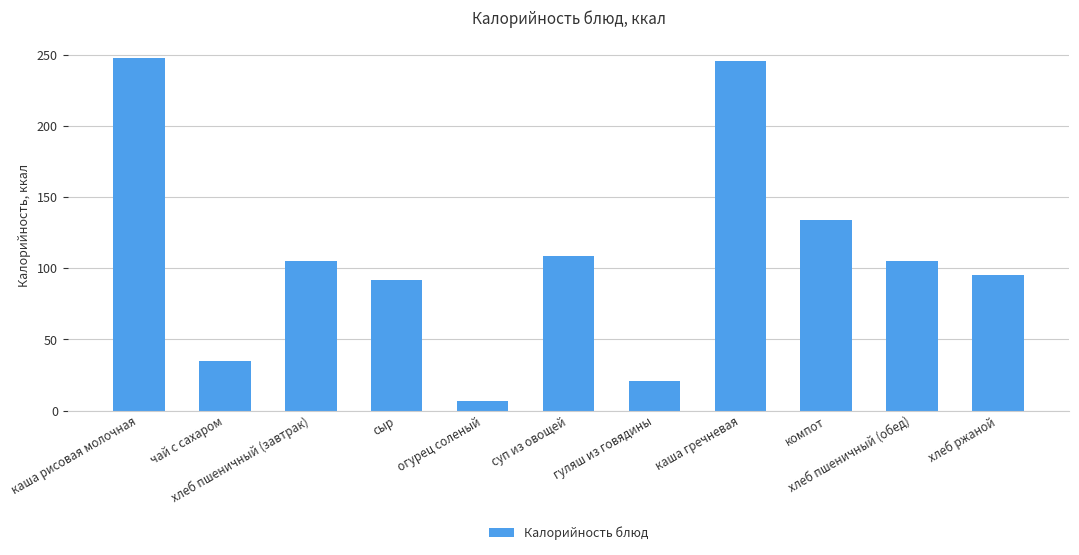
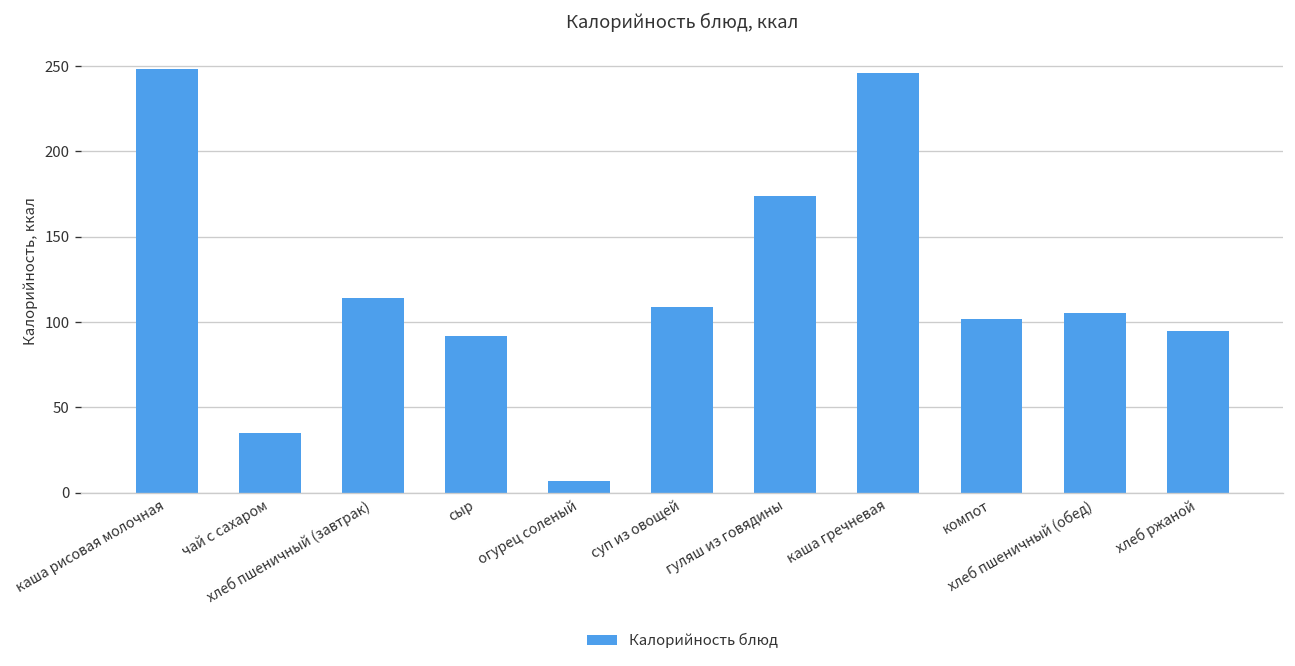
  {
    "каша рисовая молочная": 248,
    "чай с сахаром": 35,
-   "хлеб пшеничный (завтрак)": 105,
+   "хлеб пшеничный (завтрак)": 114,
    "сыр": 92,
    "огурец соленый": 7,
    "суп из овощей": 109,
-   "гуляш из говядины": 21,
+   "гуляш из говядины": 174,
    "каша гречневая": 246,
-   "компот": 134,
+   "компот": 102,
    "хлеб пшеничный (обед)": 105,
    "хлеб ржаной": 95
  }
